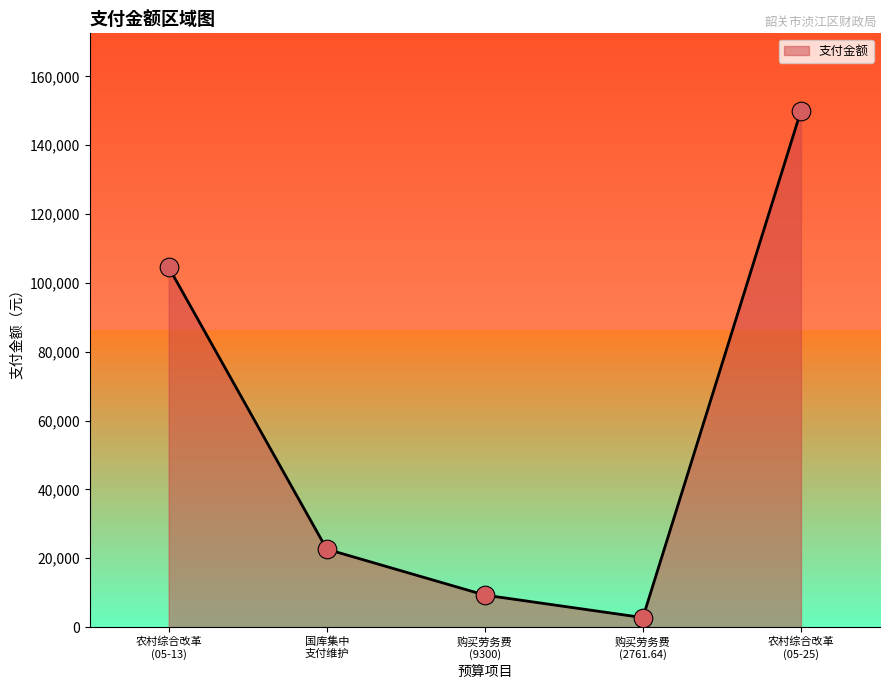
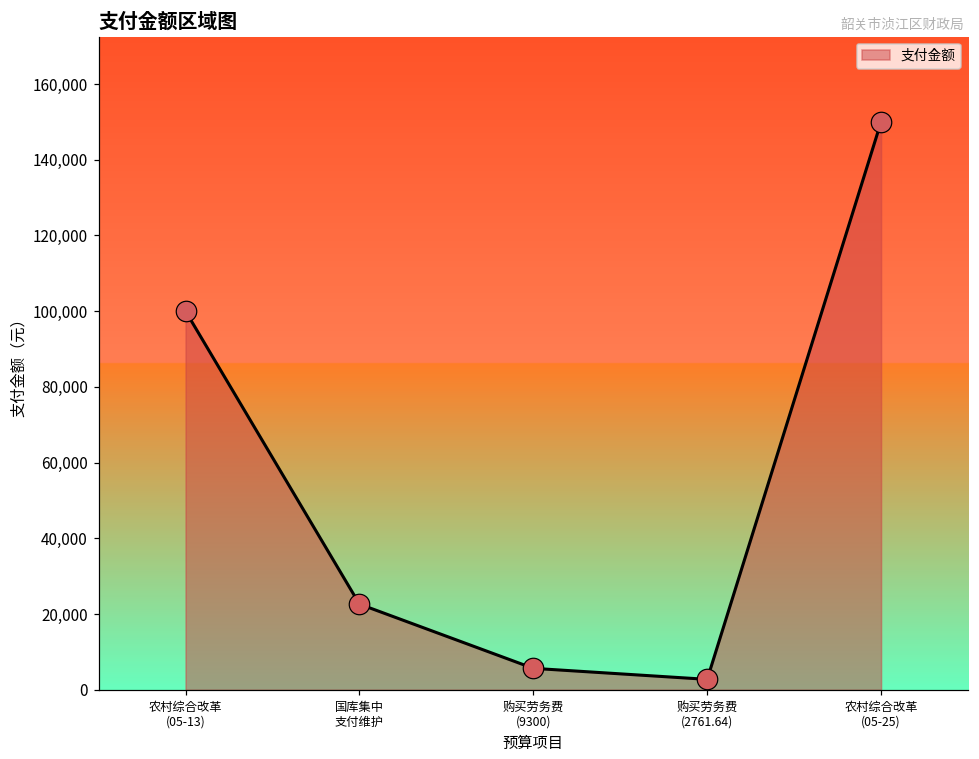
  {
-   "农村综合改革 (05-13)": "105,000",
+   "农村综合改革 (05-13)": "100,000",
    "国库集中 支付维护": "23,000",
-   "购买劳务费 (9300)": "9,000",
+   "购买劳务费 (9300)": "6,000",
    "购买劳务费 (2761.64)": "3,000",
    "农村综合改革 (05-25)": "150,000"
  }
